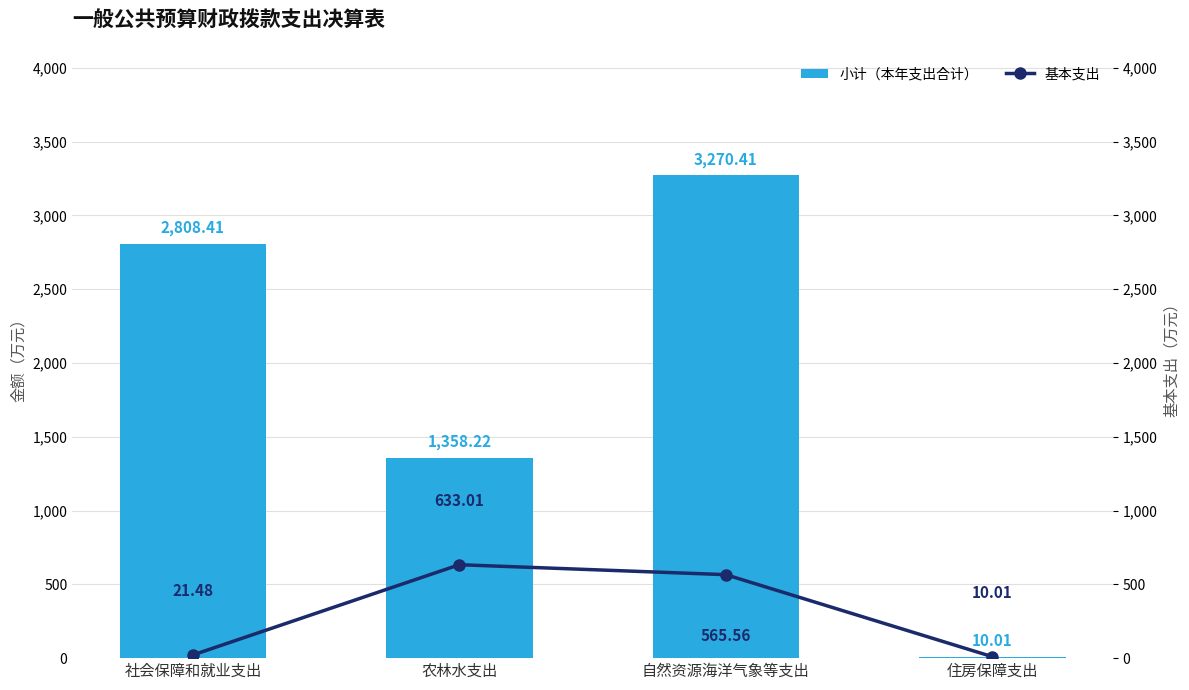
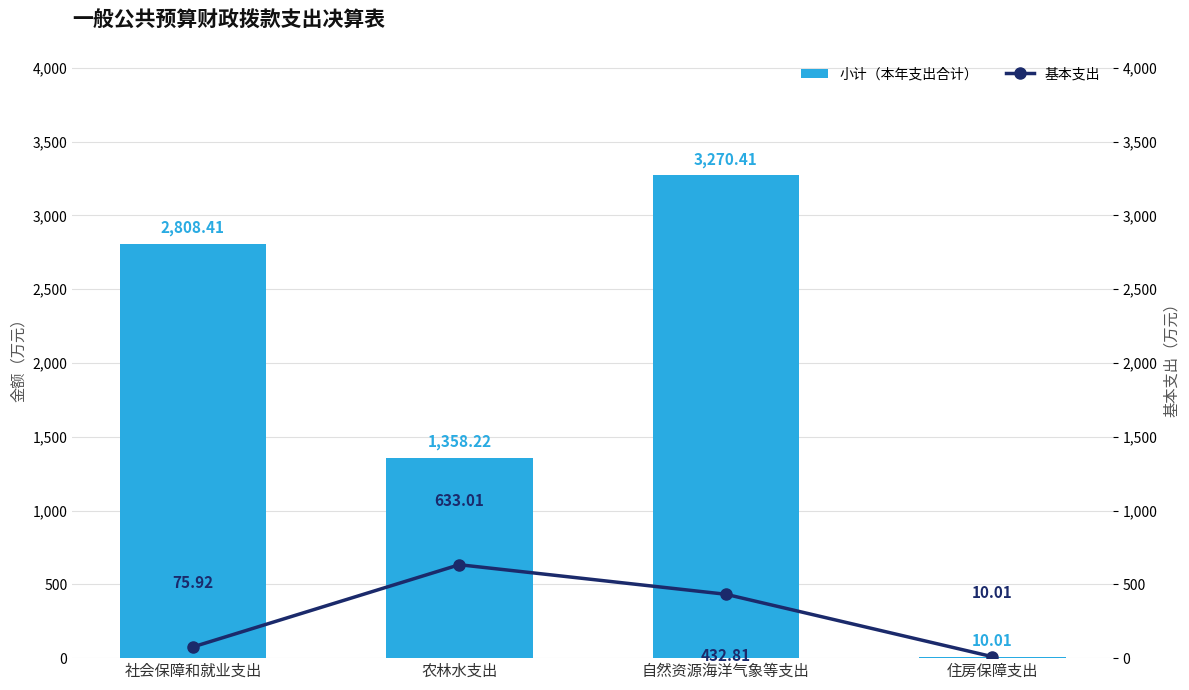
  {
    "小计（本年支出合计）": {
      "社会保障和就业支出": "2,808.41",
      "农林水支出": "1,358.22",
      "自然资源海洋气象等支出": "3,270.41",
      "住房保障支出": "10.01"
    },
    "基本支出": {
-     "社会保障和就业支出": "21.48",
-     "自然资源海洋气象等支出": "565.56",
+     "社会保障和就业支出": "75.92",
+     "自然资源海洋气象等支出": "432.81",
      "住房保障支出": "10.01"
    }
  }
